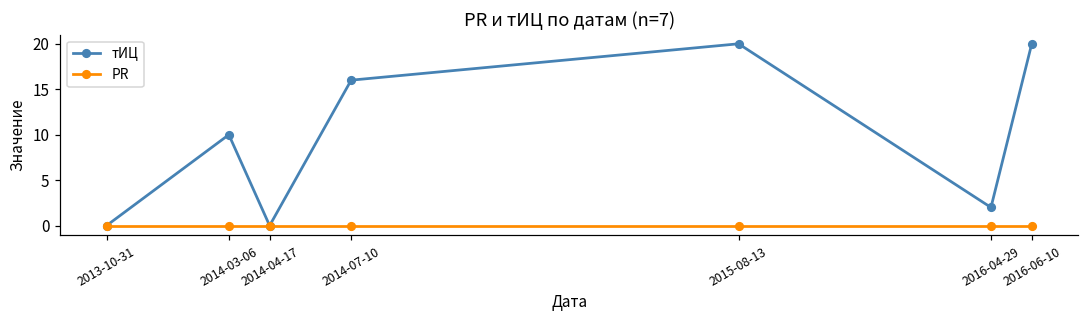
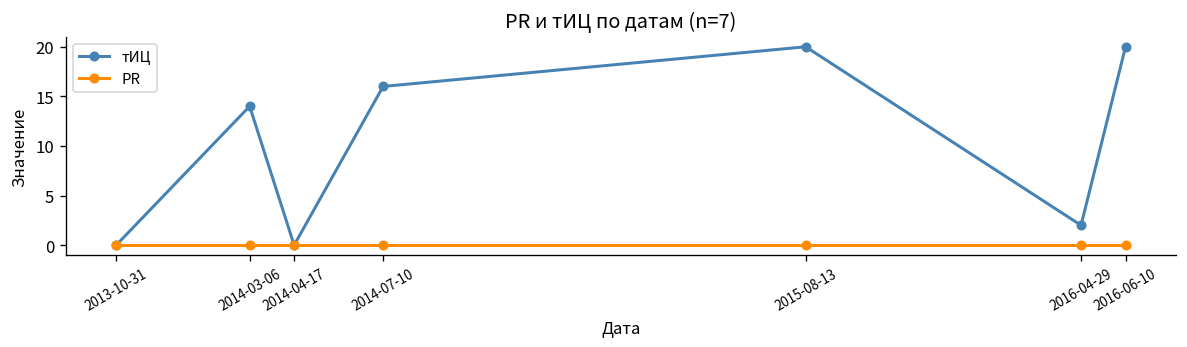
  {
    "тИЦ": {
-     "2014-03-06": 10,
+     "2014-03-06": 14,
      "2014-07-10": 16,
      "2015-08-13": 20,
      "2016-04-29": 2,
      "2016-06-10": 20
    },
    "PR": {
      "2014-03-06": 0,
      "2014-07-10": 0,
      "2015-08-13": 0,
      "2016-04-29": 0,
      "2016-06-10": 0
    }
  }
